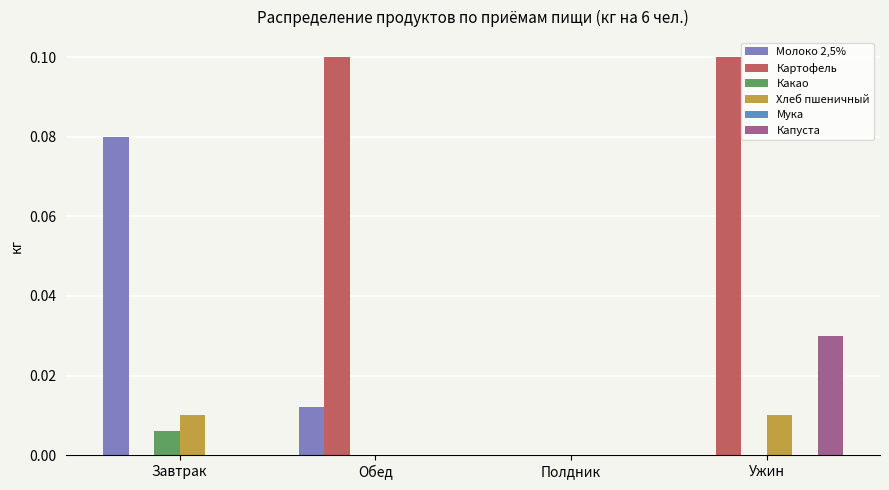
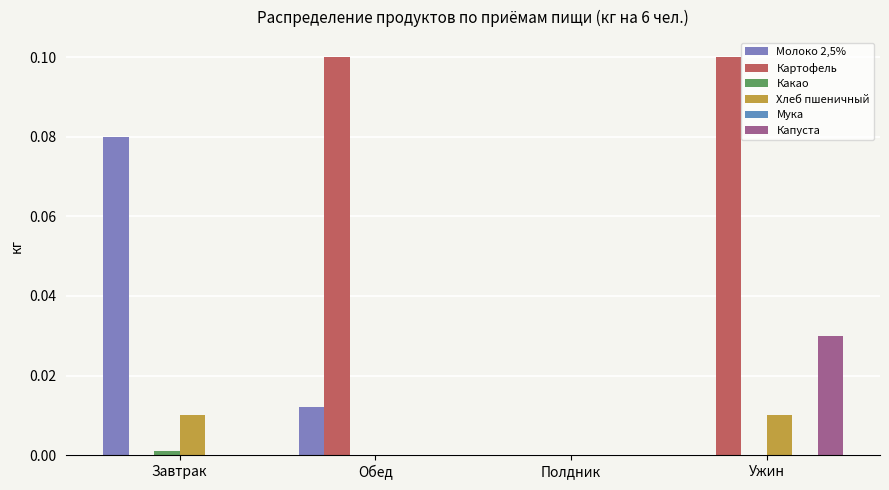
  {
    "Какао": {
-     "Завтрак": 0.006,
+     "Завтрак": 0.001,
      "Обед": 0.000,
      "Полдник": 0.000,
      "Ужин": 0.000
    },
    "Хлеб пшеничный": {
      "Завтрак": 0.010,
      "Обед": 0.000,
      "Полдник": 0.000,
      "Ужин": 0.010
    }
  }
